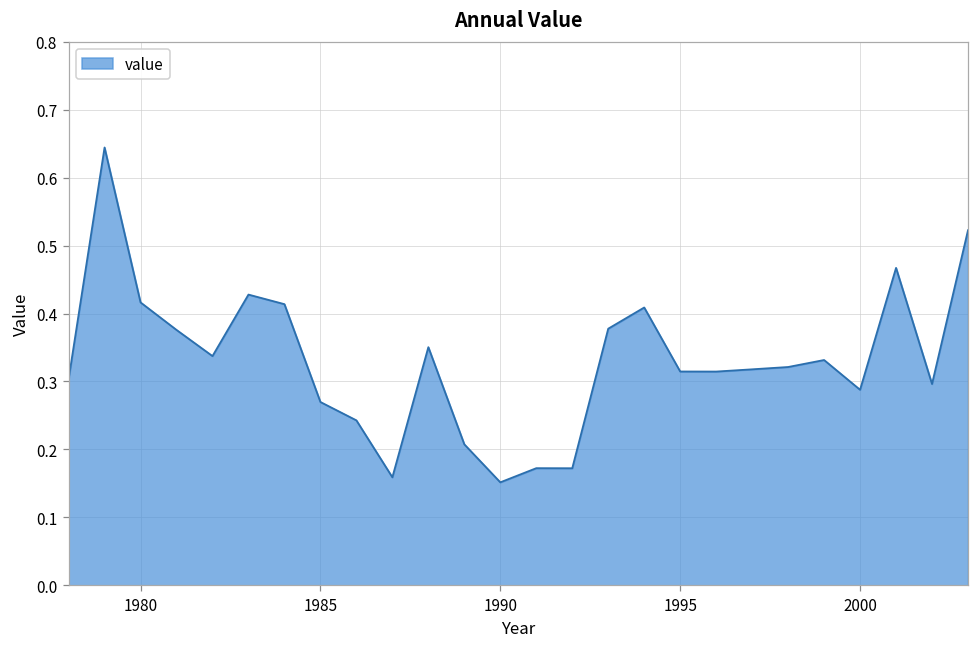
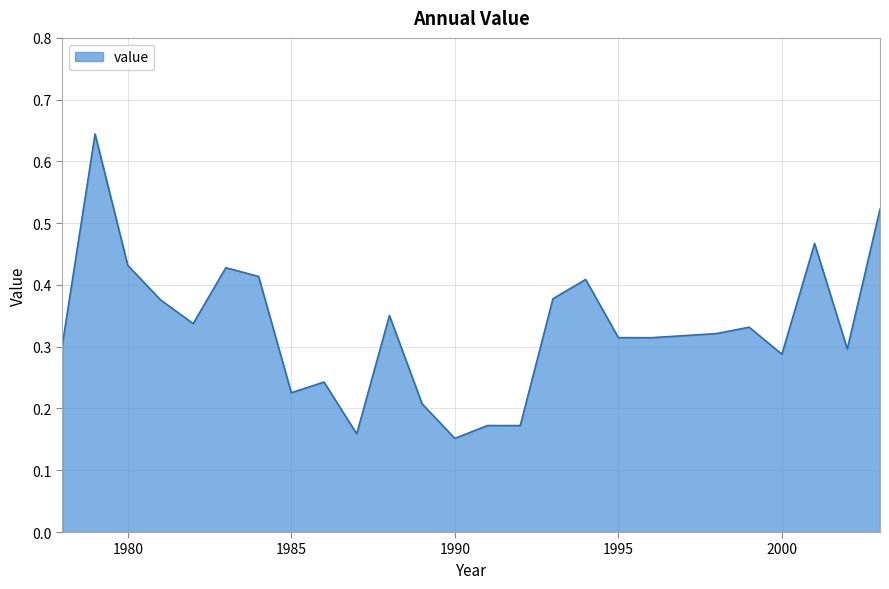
  {
-   "1980": 0.42,
-   "1985": 0.27,
+   "1980": 0.43,
+   "1985": 0.23,
    "1990": 0.15,
    "1995": 0.31,
    "2000": 0.29
  }
